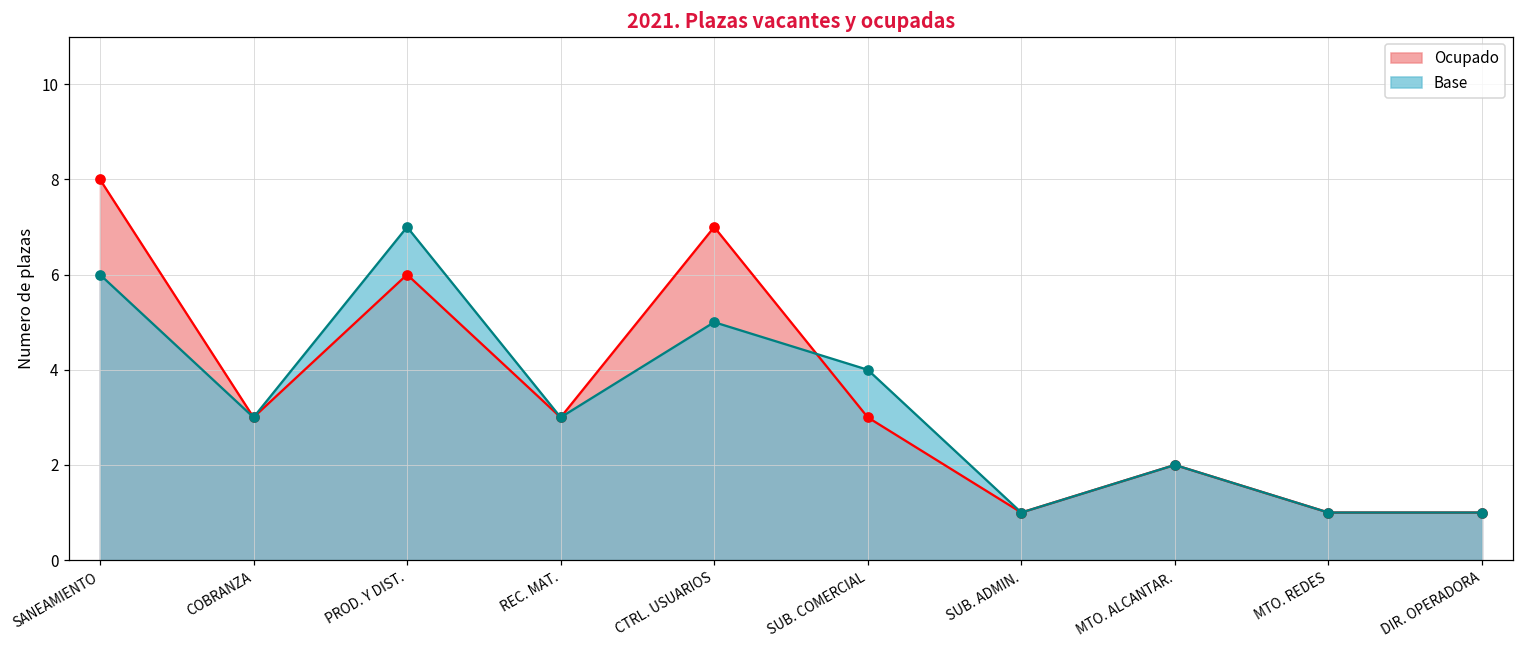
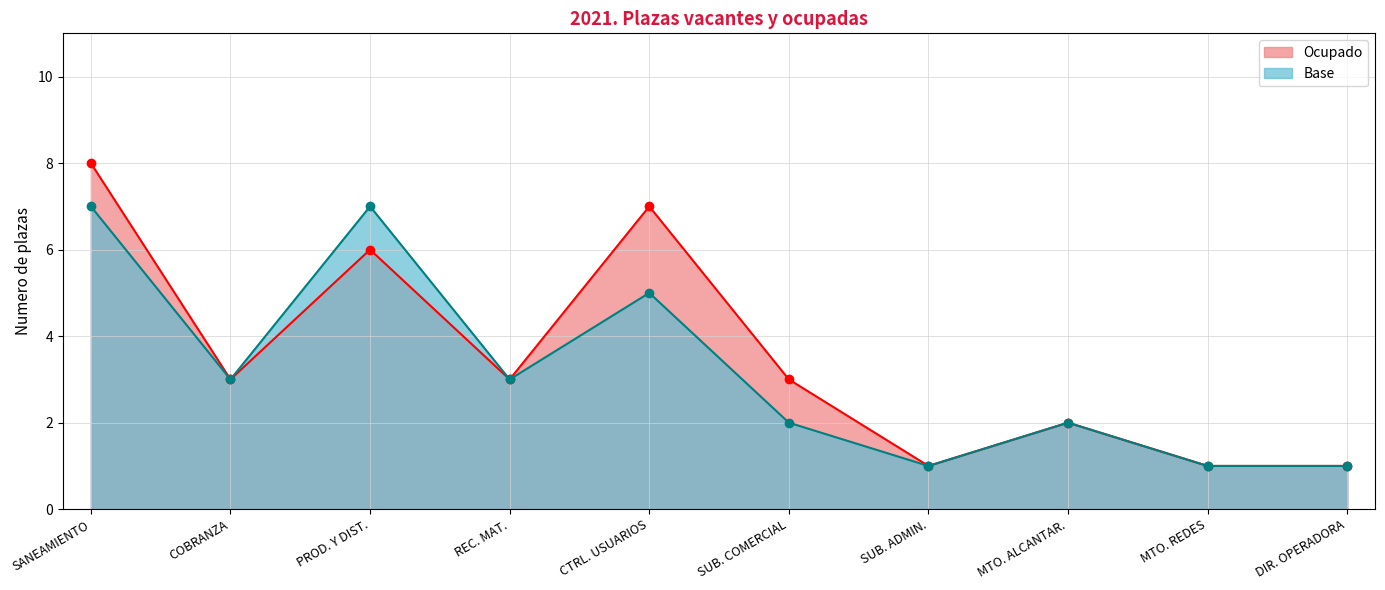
  {
    "Ocupado": {
      "SANEAMIENTO": 8,
      "PROD. Y DIST.": 6,
      "CTRL. USUARIOS": 7,
      "SUB. COMERCIAL": 3
    },
    "Base": {
-     "SANEAMIENTO": 6,
+     "SANEAMIENTO": 7,
      "PROD. Y DIST.": 7,
      "CTRL. USUARIOS": 5,
-     "SUB. COMERCIAL": 4
+     "SUB. COMERCIAL": 2
    }
  }
